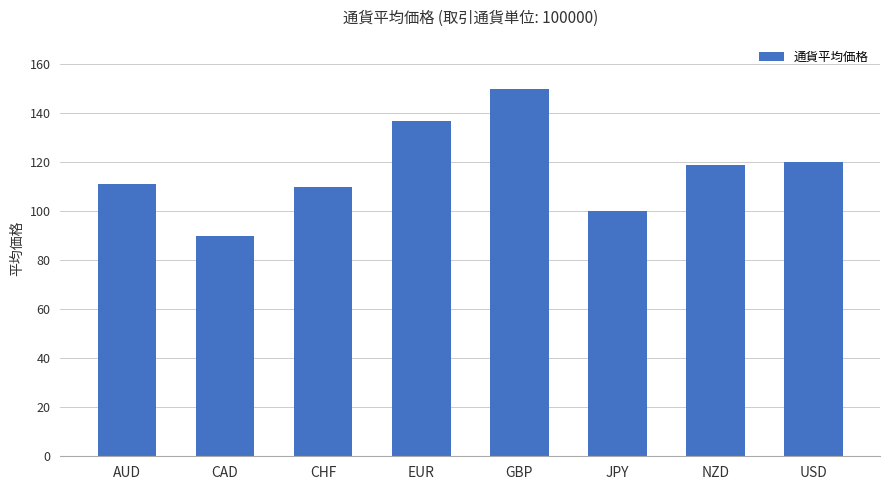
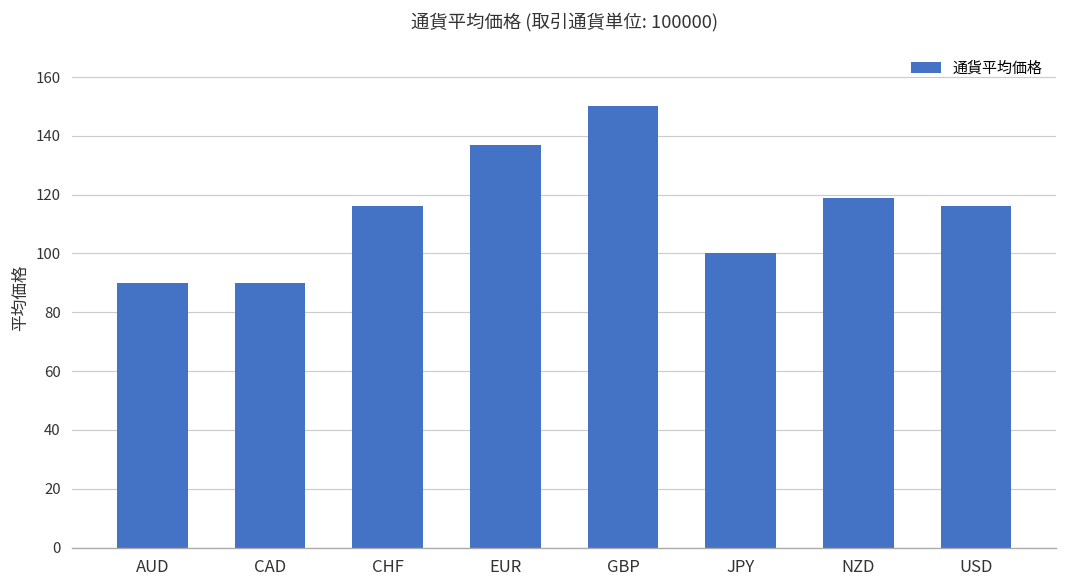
  {
-   "AUD": 111,
+   "AUD": 90,
    "CAD": 90,
-   "CHF": 110,
+   "CHF": 116,
    "EUR": 137,
    "GBP": 150,
    "JPY": 100,
    "NZD": 119,
-   "USD": 120
+   "USD": 116
  }
